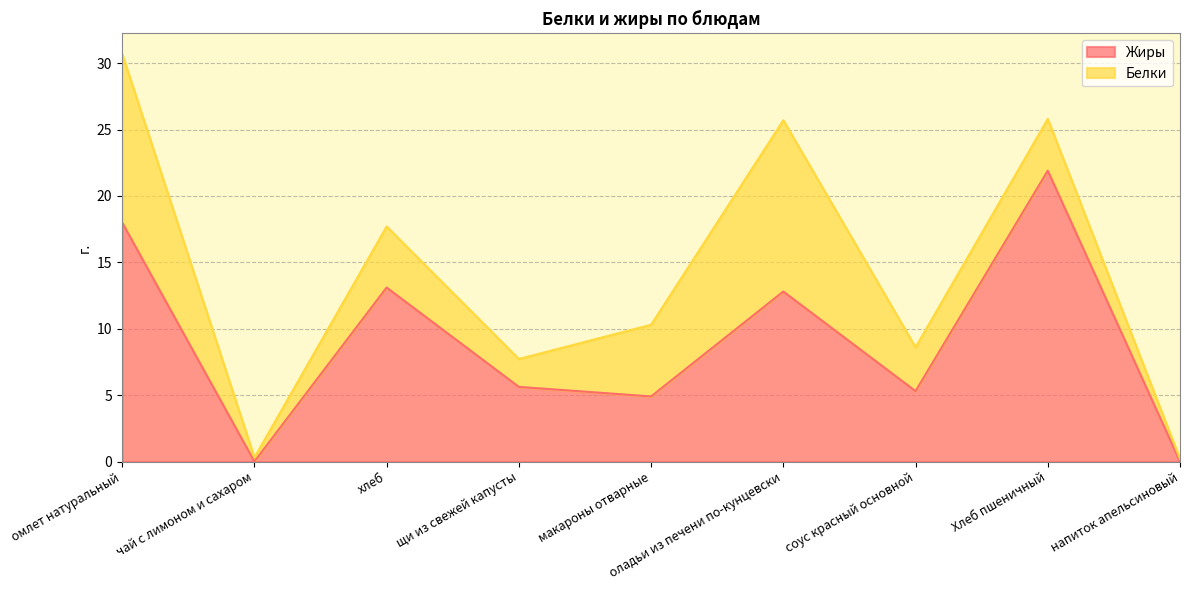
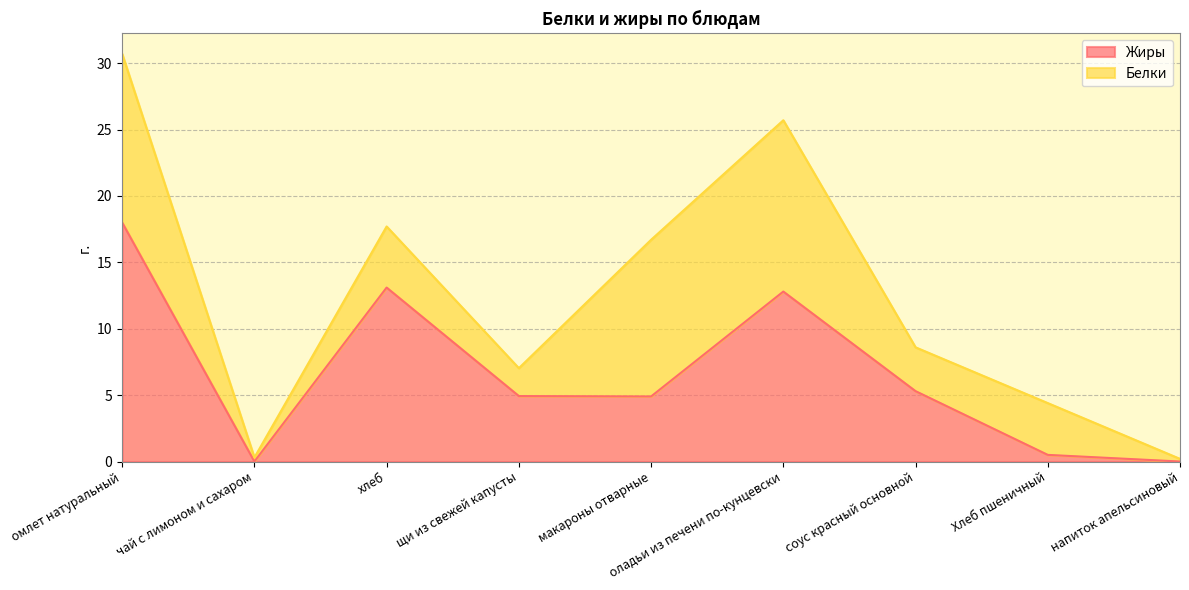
  {
    "Жиры": {
      "омлет натуральный": 18.0,
      "чай с лимоном и сахаром": 0.0,
      "хлеб": 13.1,
-     "щи из свежей капусты": 5.6,
+     "щи из свежей капусты": 4.9,
      "макароны отварные": 4.9,
      "оладьи из печени по-кунцевски": 12.8,
      "соус красный основной": 5.3,
-     "Хлеб пшеничный": 21.9,
+     "Хлеб пшеничный": 0.5,
      "напиток апельсиновый": 0.0
    },
    "Белки": {
      "омлет натуральный": 12.7,
      "чай с лимоном и сахаром": 0.3,
      "хлеб": 4.6,
      "щи из свежей капусты": 2.1,
-     "макароны отварные": 5.4,
+     "макароны отварные": 11.8,
      "оладьи из печени по-кунцевски": 12.9,
      "соус красный основной": 3.3,
      "Хлеб пшеничный": 3.9,
      "напиток апельсиновый": 0.2
    }
  }
